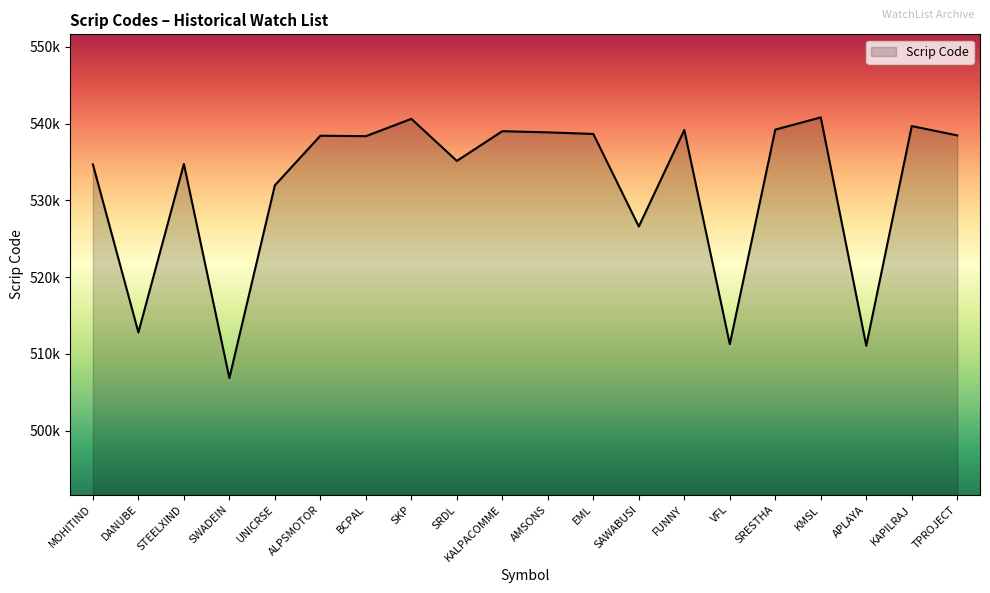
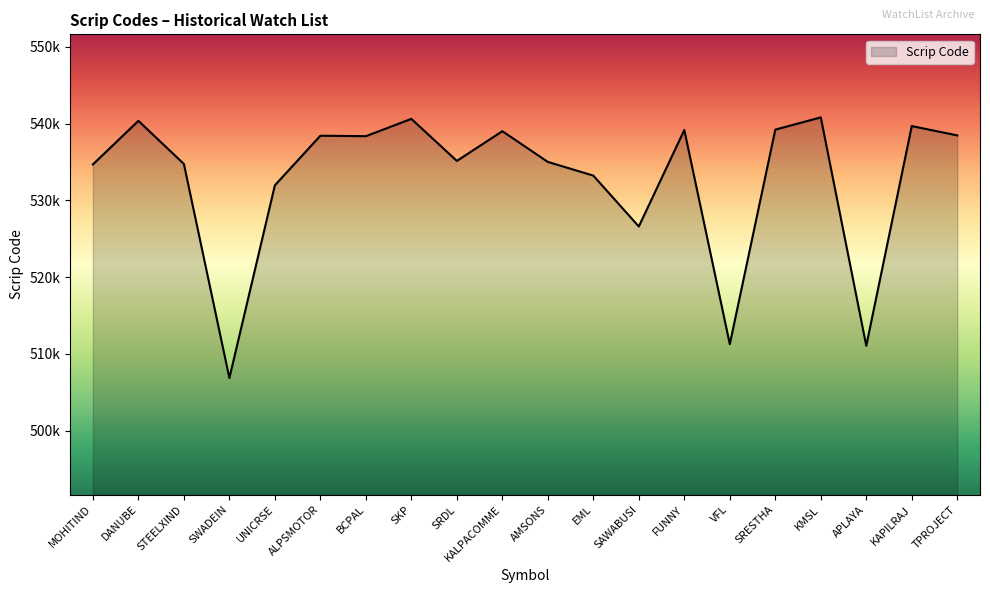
  {
    "MOHITIND": 535000,
-   "DANUBE": 513000,
+   "DANUBE": 540000,
    "STEELXIND": 535000,
    "SWADEIN": 507000,
    "UNICRSE": 532000,
    "ALPSMOTOR": 538000,
    "BCPAL": 538000,
    "SKP": 541000,
    "SRDL": 535000,
    "KALPACOMME": 539000,
-   "AMSONS": 539000,
-   "EML": 539000,
+   "AMSONS": 535000,
+   "EML": 533000,
    "SAWABUSI": 527000,
    "FUNNY": 539000,
    "VFL": 511000,
    "SRESTHA": 539000,
    "KMSL": 541000,
    "APLAYA": 511000,
    "KAPILRAJ": 540000,
    "TPROJECT": 538000
  }
